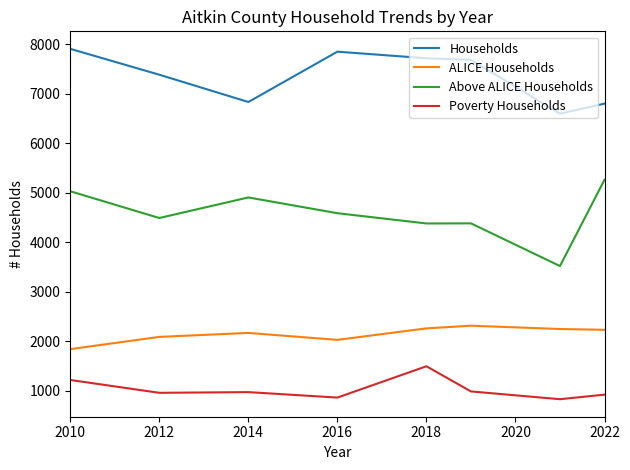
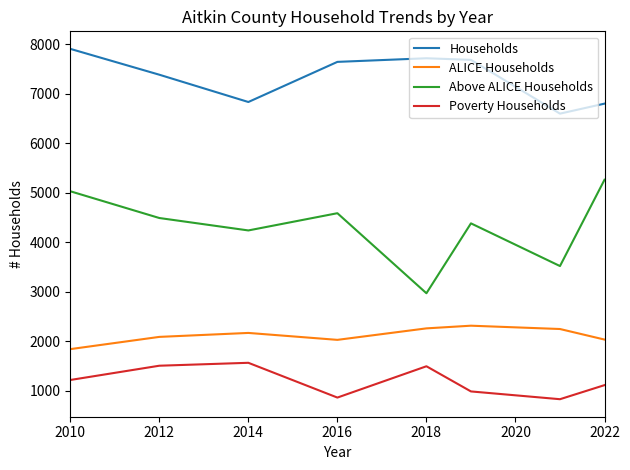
  {
    "Households": {
      "2010": 7900,
      "2012": 7400,
      "2014": 6800,
-     "2016": 7800,
+     "2016": 7600,
      "2022": 6800
    },
    "ALICE Households": {
      "2010": 1800,
      "2012": 2100,
      "2014": 2200,
      "2016": 2000,
      "2018": 2300,
-     "2022": 2200
+     "2022": 2000
    },
    "Above ALICE Households": {
      "2010": 5000,
      "2012": 4500,
-     "2014": 4900,
+     "2014": 4200,
      "2016": 4600,
-     "2018": 4400,
+     "2018": 3000,
      "2022": 5300
    },
    "Poverty Households": {
      "2010": 1200,
-     "2012": 1000,
-     "2014": 1000,
+     "2012": 1500,
+     "2014": 1600,
      "2016": 900,
      "2018": 1500,
-     "2022": 900
+     "2022": 1100
    }
  }
